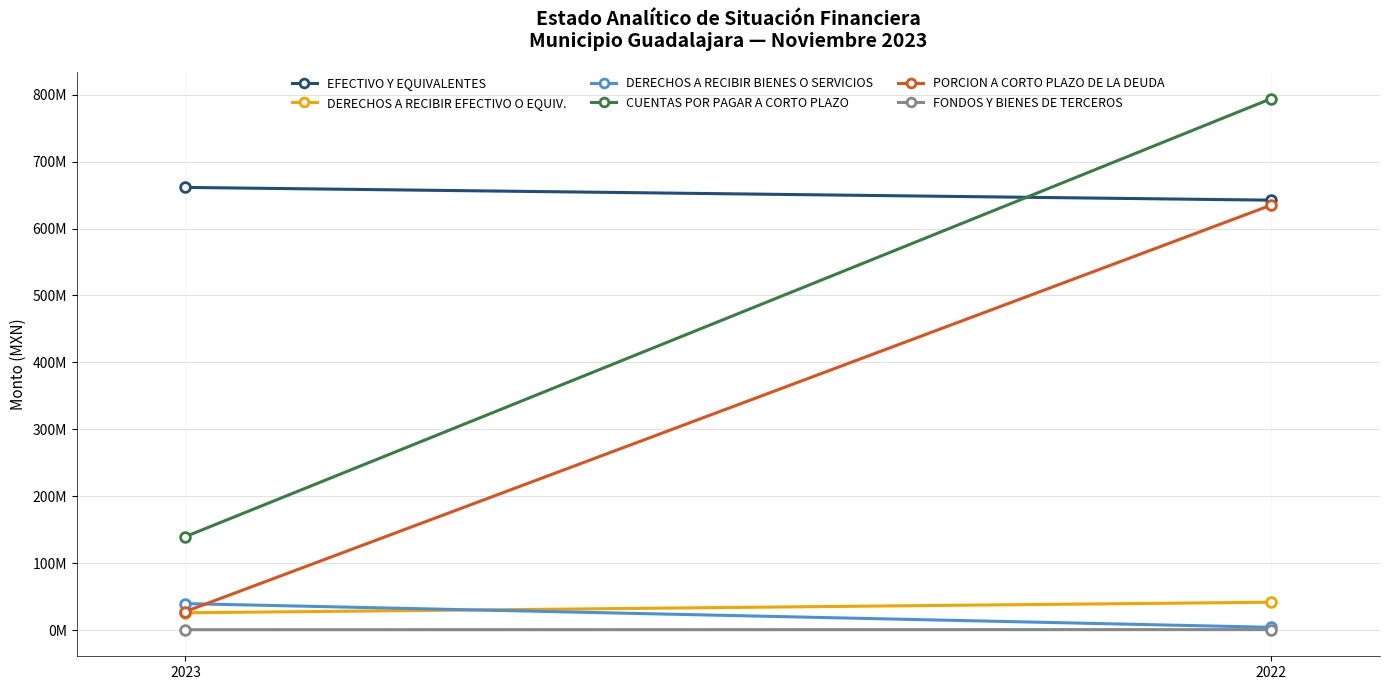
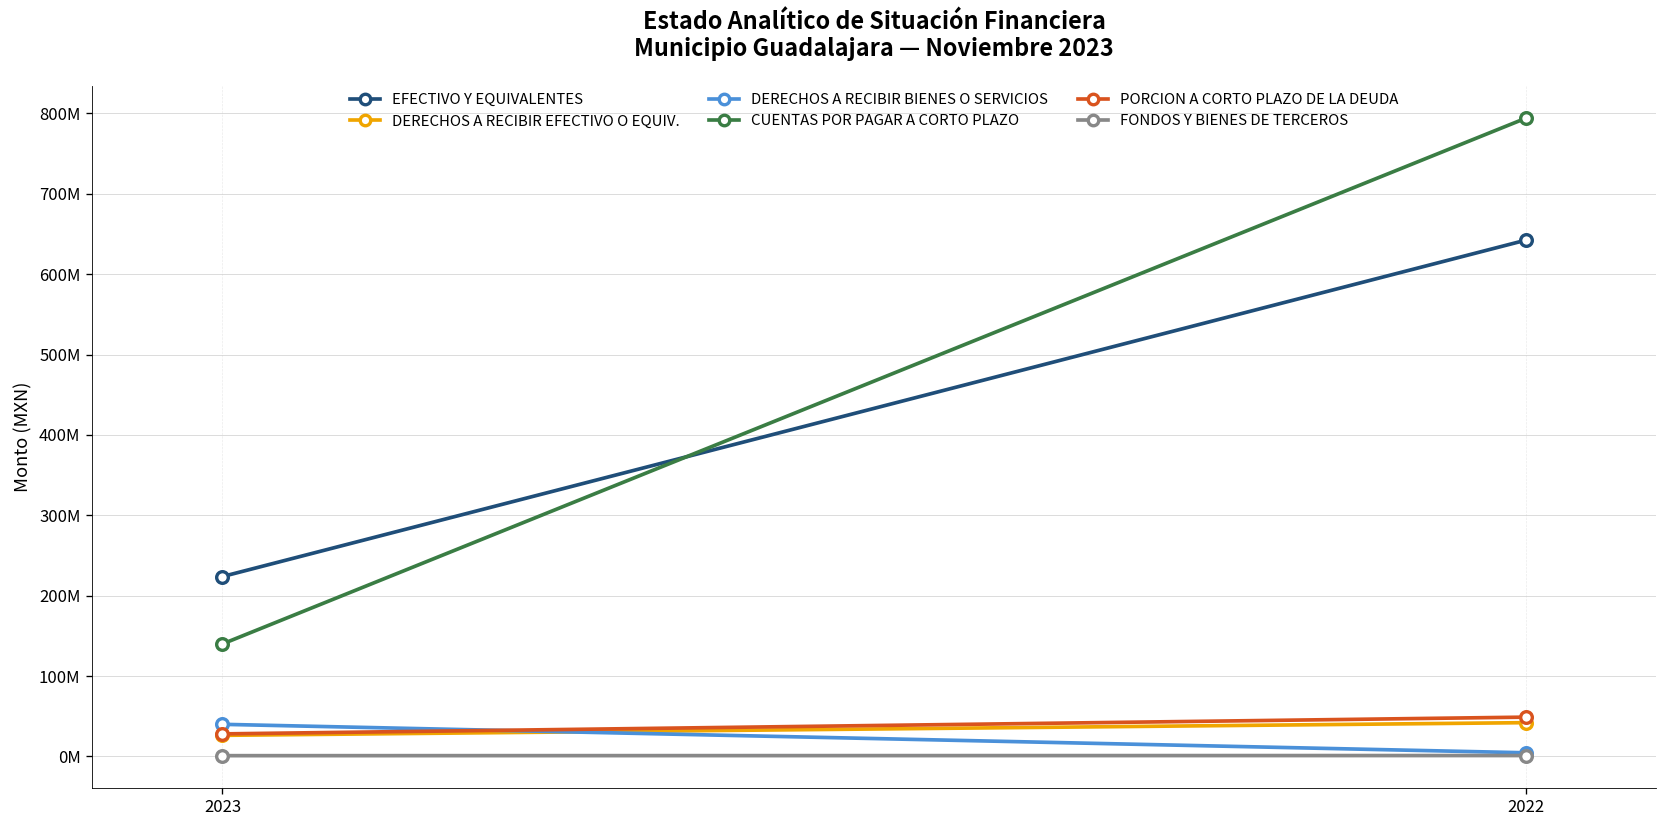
  {
    "EFECTIVO Y EQUIVALENTES": {
-     "2023": 660000000,
+     "2023": 220000000,
      "2022": 640000000
    },
    "DERECHOS A RECIBIR EFECTIVO O EQUIV.": {
      "2022": 40000000
    },
    "DERECHOS A RECIBIR BIENES O SERVICIOS": {
      "2023": 40000000
    },
    "CUENTAS POR PAGAR A CORTO PLAZO": {
      "2023": 140000000,
      "2022": 790000000
    },
    "PORCION A CORTO PLAZO DE LA DEUDA": {
-     "2022": 640000000
+     "2022": 50000000
    },
    "FONDOS Y BIENES DE TERCEROS": {
      "2023": 0
    }
  }
